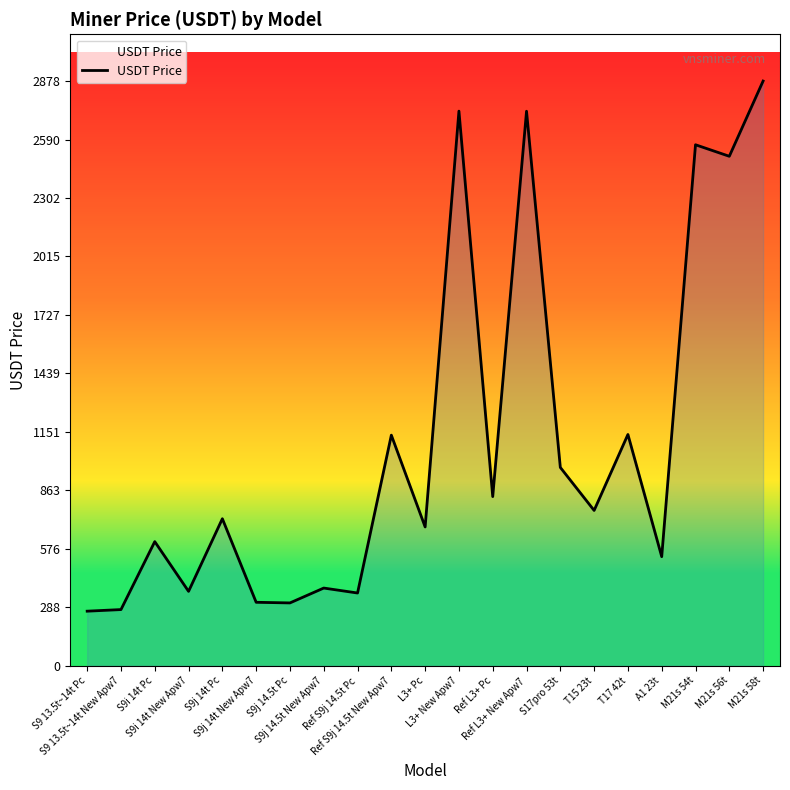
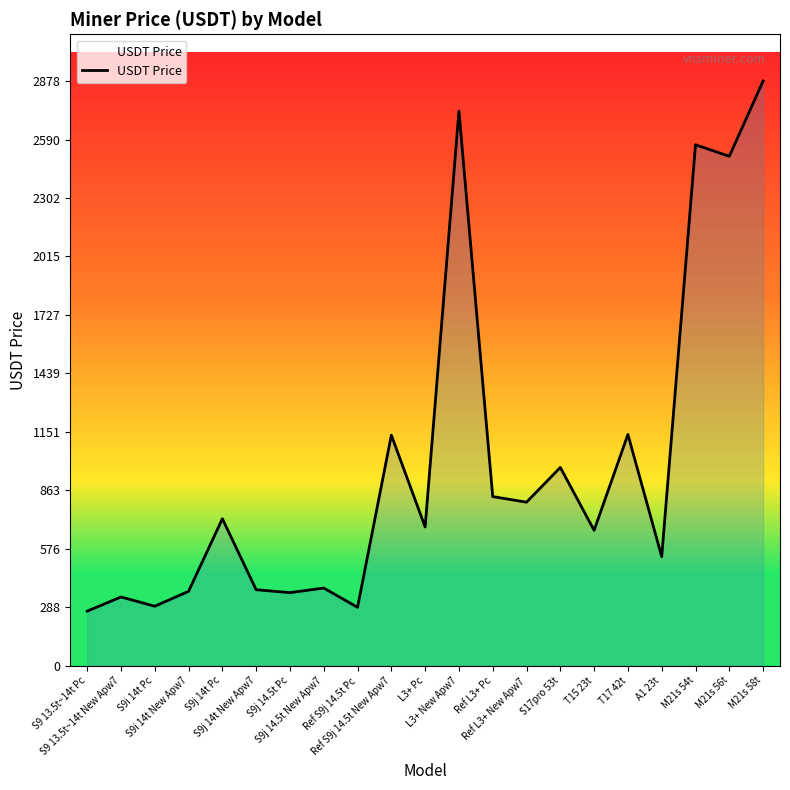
  {
    "S9 13.5t~14t Pc": 270,
-   "S9 13.5t~14t New Apw7": 280,
-   "S9i 14t Pc": 610,
+   "S9 13.5t~14t New Apw7": 340,
+   "S9i 14t Pc": 290,
    "S9i 14t New Apw7": 370,
    "S9j 14t Pc": 720,
-   "S9j 14t New Apw7": 310,
-   "S9j 14.5t Pc": 310,
+   "S9j 14t New Apw7": 370,
+   "S9j 14.5t Pc": 360,
    "S9j 14.5t New Apw7": 380,
-   "Ref S9j 14.5t Pc": 360,
+   "Ref S9j 14.5t Pc": 290,
    "Ref S9j 14.5t New Apw7": 1130,
    "L3+ Pc": 680,
    "L3+ New Apw7": 2730,
    "Ref L3+ Pc": 830,
-   "Ref L3+ New Apw7": 2730,
+   "Ref L3+ New Apw7": 800,
    "S17pro 53t": 980,
-   "T15 23t": 760,
+   "T15 23t": 670,
    "T17 42t": 1140,
    "A1 23t": 540,
    "M21s 54t": 2560,
    "M21s 56t": 2510,
    "M21s 58t": 2880
  }
